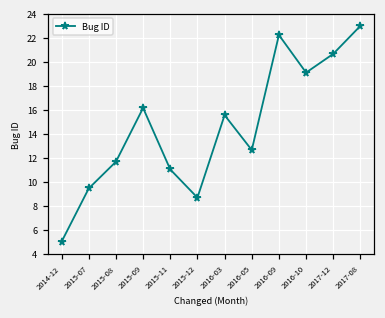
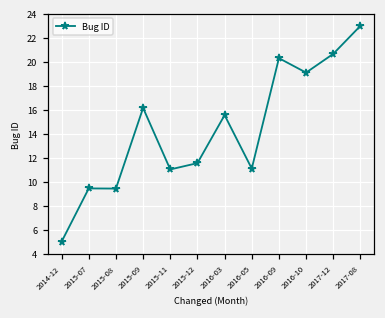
  {
    "2014-12": 5.0,
    "2015-07": 9.4,
-   "2015-08": 11.7,
+   "2015-08": 9.4,
    "2015-09": 16.2,
    "2015-11": 11.0,
-   "2015-12": 8.7,
+   "2015-12": 11.6,
    "2016-03": 15.6,
-   "2016-05": 12.6,
-   "2016-09": 22.2,
+   "2016-05": 11.1,
+   "2016-09": 20.3,
    "2016-10": 19.1,
    "2017-12": 20.7,
    "2017-08": 23.0
  }
